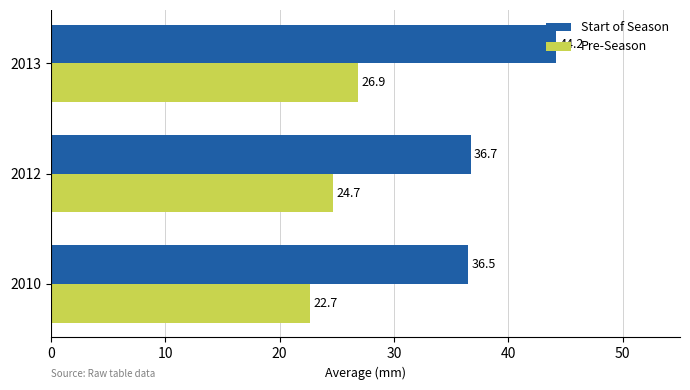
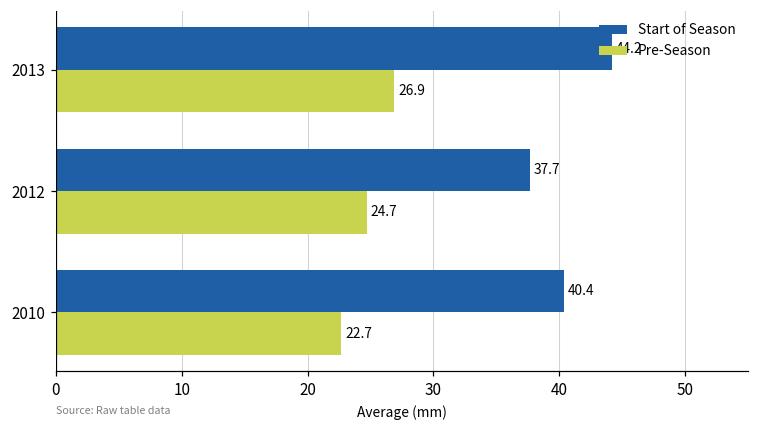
  {
    "Start of Season": {
      "2013": 44.2,
-     "2012": 36.7,
-     "2010": 36.5
+     "2012": 37.7,
+     "2010": 40.4
    },
    "Pre-Season": {
      "2013": 26.9,
      "2012": 24.7,
      "2010": 22.7
    }
  }
